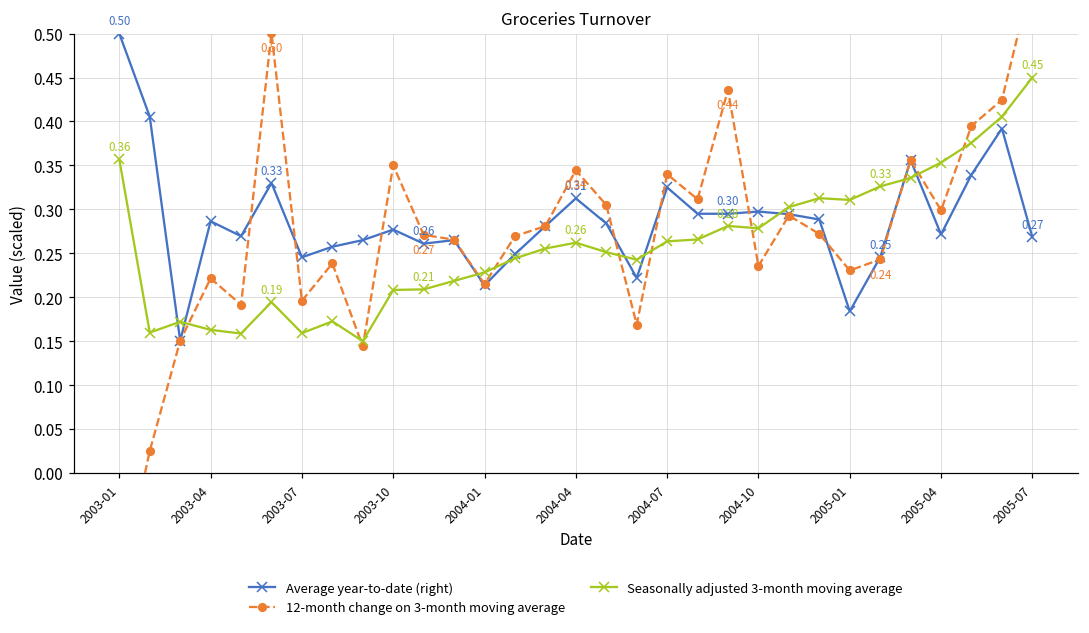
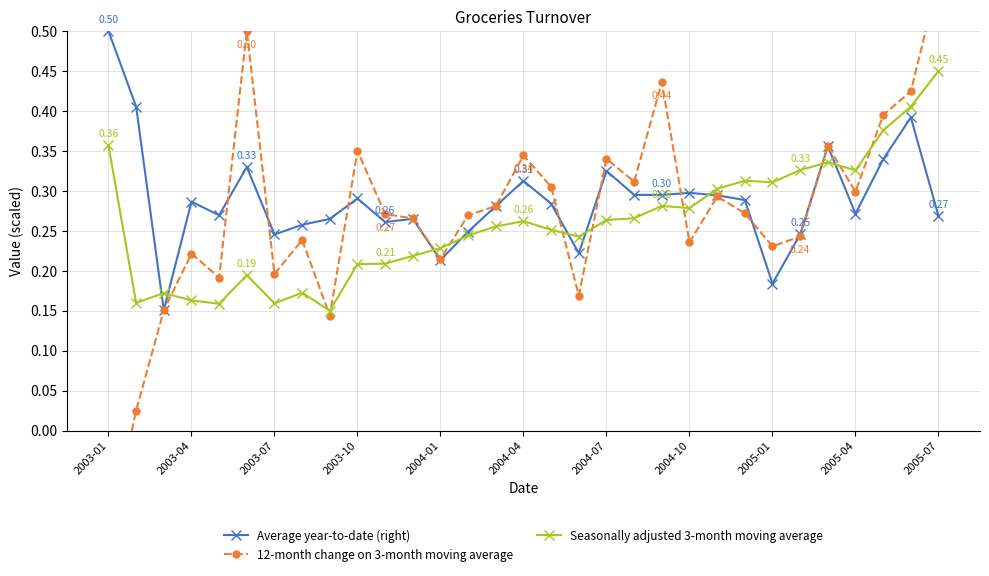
  {
    "Average year-to-date (right)": {
      "2003-04": 0.29,
      "2003-07": 0.25,
-     "2003-10": 0.28,
+     "2003-10": 0.29,
      "2004-07": 0.33,
      "2005-01": 0.18,
      "2005-04": 0.27
    },
    "12-month change on 3-month moving average": {
      "2003-04": 0.22,
      "2003-07": 0.20,
      "2003-10": 0.35,
      "2004-07": 0.34,
      "2004-10": 0.24,
      "2005-01": 0.23,
      "2005-04": 0.30
    },
    "Seasonally adjusted 3-month moving average": {
      "2003-04": 0.16,
      "2003-07": 0.16,
      "2004-01": 0.23,
      "2004-07": 0.26,
      "2005-01": 0.31,
-     "2005-04": 0.35
+     "2005-04": 0.33
    }
  }
